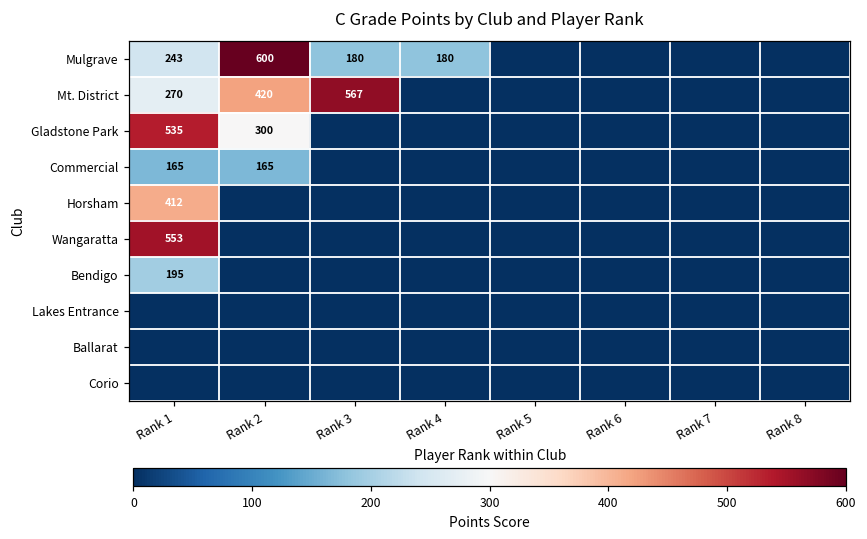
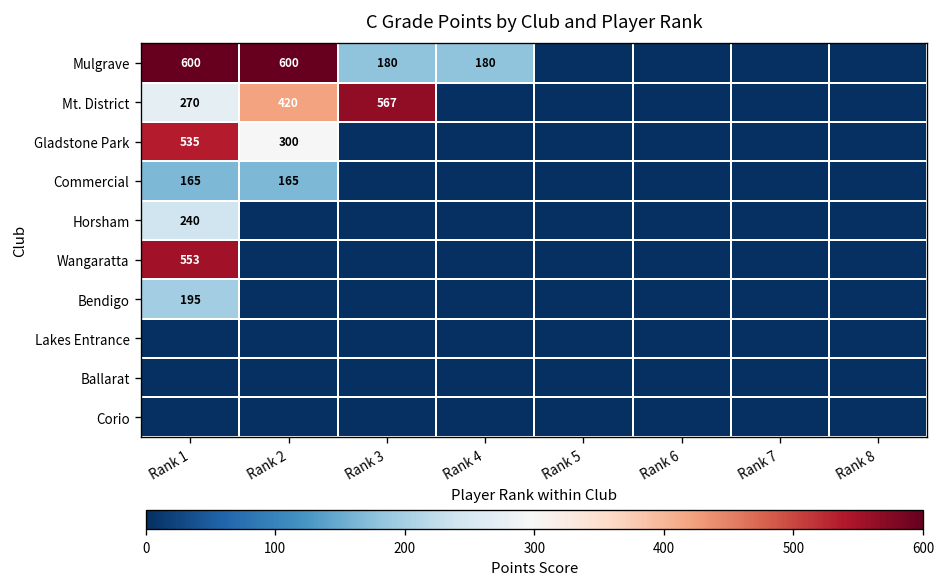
  {
    "Mulgrave": {
-     "Rank 1": 243,
+     "Rank 1": 600,
      "Rank 2": 600,
      "Rank 3": 180,
      "Rank 4": 180
    },
    "Mt. District": {
      "Rank 1": 270,
      "Rank 2": 420,
      "Rank 3": 567
    },
    "Gladstone Park": {
      "Rank 1": 535,
      "Rank 2": 300
    },
    "Commercial": {
      "Rank 1": 165,
      "Rank 2": 165
    },
    "Horsham": {
-     "Rank 1": 412
+     "Rank 1": 240
    },
    "Wangaratta": {
      "Rank 1": 553
    },
    "Bendigo": {
      "Rank 1": 195
    }
  }
